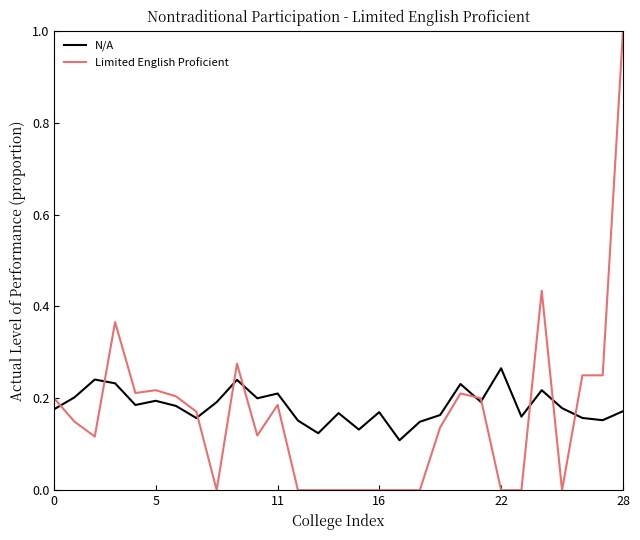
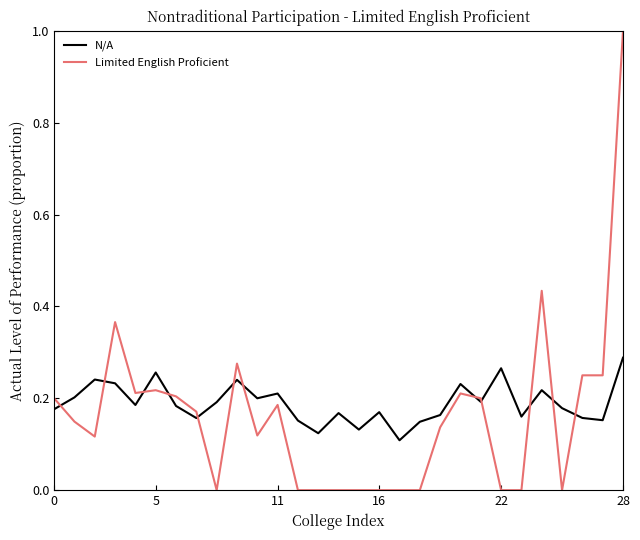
  {
    "N/A": {
      "0": 0.18,
-     "5": 0.19,
+     "5": 0.26,
      "11": 0.21,
      "16": 0.17,
      "22": 0.27,
-     "28": 0.17
+     "28": 0.29
    },
    "Limited English Proficient": {
      "0": 0.20,
      "5": 0.22,
      "11": 0.19,
      "16": 0.00,
      "22": 0.00,
      "28": 1.00
    }
  }
